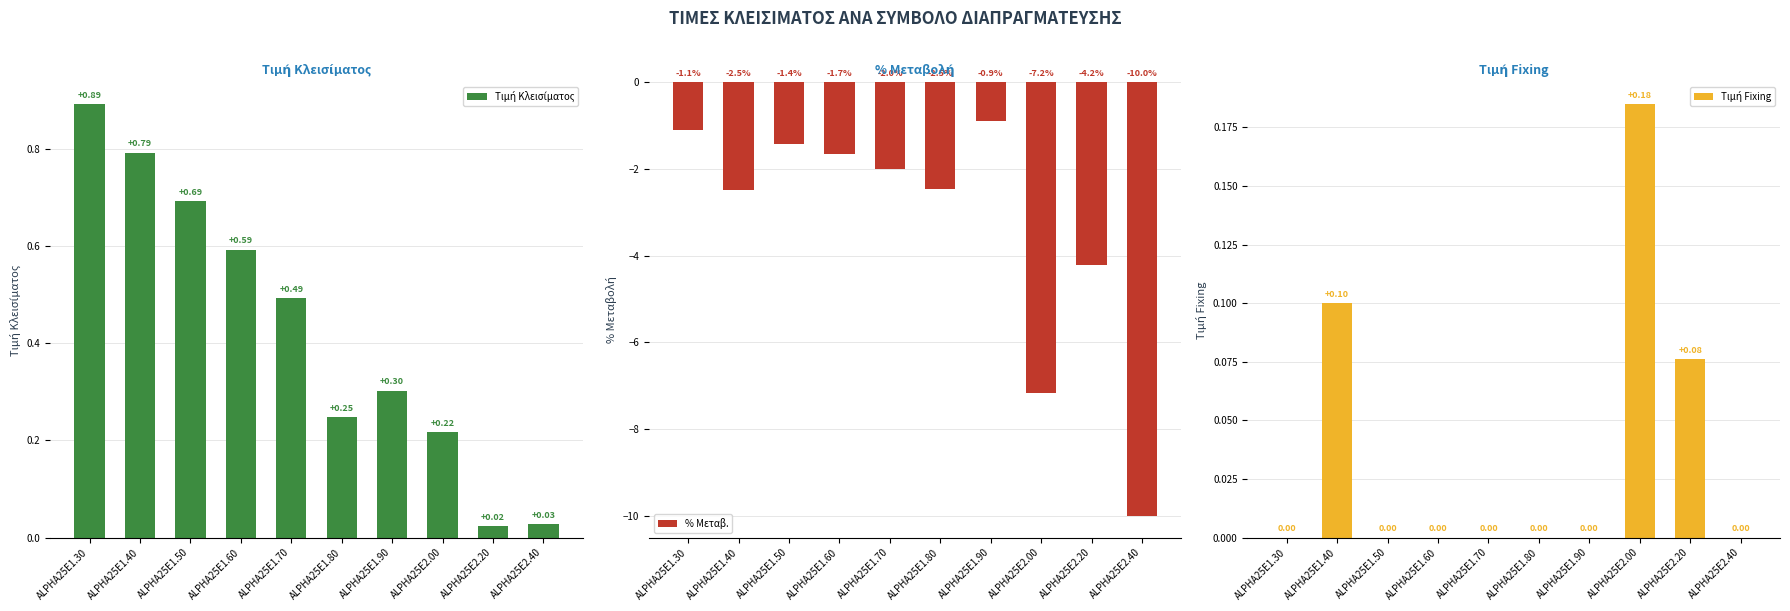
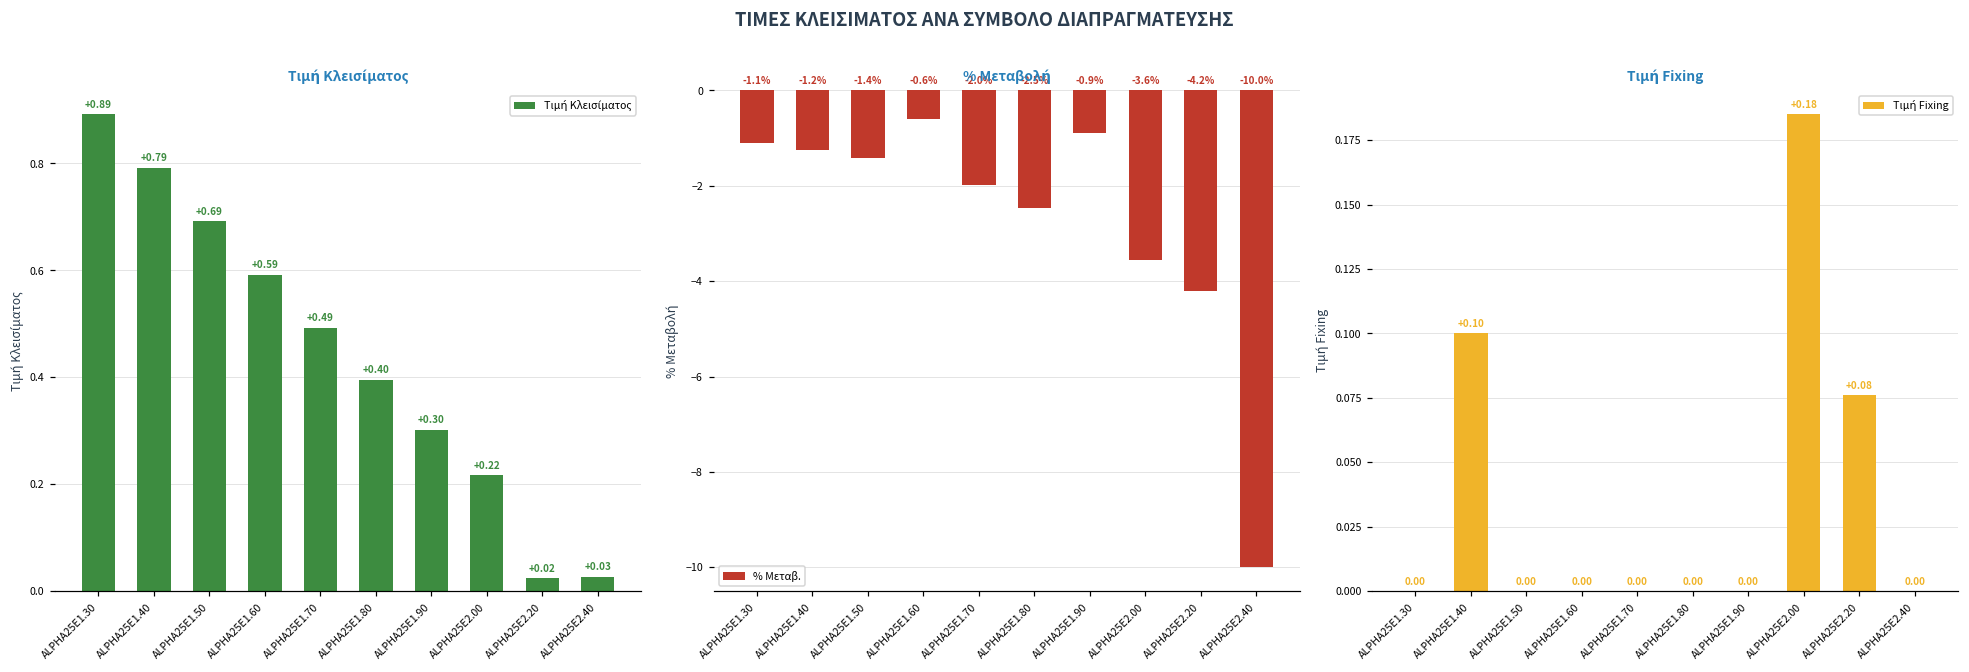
  {
    "Τιμή Κλεισίματος": {
      "ALPHA25E1.30": "+0.89",
      "ALPHA25E1.40": "+0.79",
      "ALPHA25E1.50": "+0.69",
      "ALPHA25E1.60": "+0.59",
      "ALPHA25E1.70": "+0.49",
-     "ALPHA25E1.80": "+0.25",
+     "ALPHA25E1.80": "+0.40",
      "ALPHA25E1.90": "+0.30",
      "ALPHA25E2.00": "+0.22",
      "ALPHA25E2.20": "+0.02",
      "ALPHA25E2.40": "+0.03"
    },
    "% Μεταβολή": {
-     "ALPHA25E1.40": "-2.5%",
-     "ALPHA25E1.60": "-1.7%",
-     "ALPHA25E2.00": "-7.2%"
+     "ALPHA25E1.40": "-1.2%",
+     "ALPHA25E1.60": "-0.6%",
+     "ALPHA25E2.00": "-3.6%"
    },
    "Τιμή Fixing": {
      "ALPHA25E1.30": "0.00",
      "ALPHA25E1.40": "+0.10",
      "ALPHA25E1.50": "0.00",
      "ALPHA25E1.60": "0.00",
      "ALPHA25E1.70": "0.00",
      "ALPHA25E1.80": "0.00",
      "ALPHA25E1.90": "0.00",
      "ALPHA25E2.00": "+0.18",
      "ALPHA25E2.20": "+0.08",
      "ALPHA25E2.40": "0.00"
    }
  }
